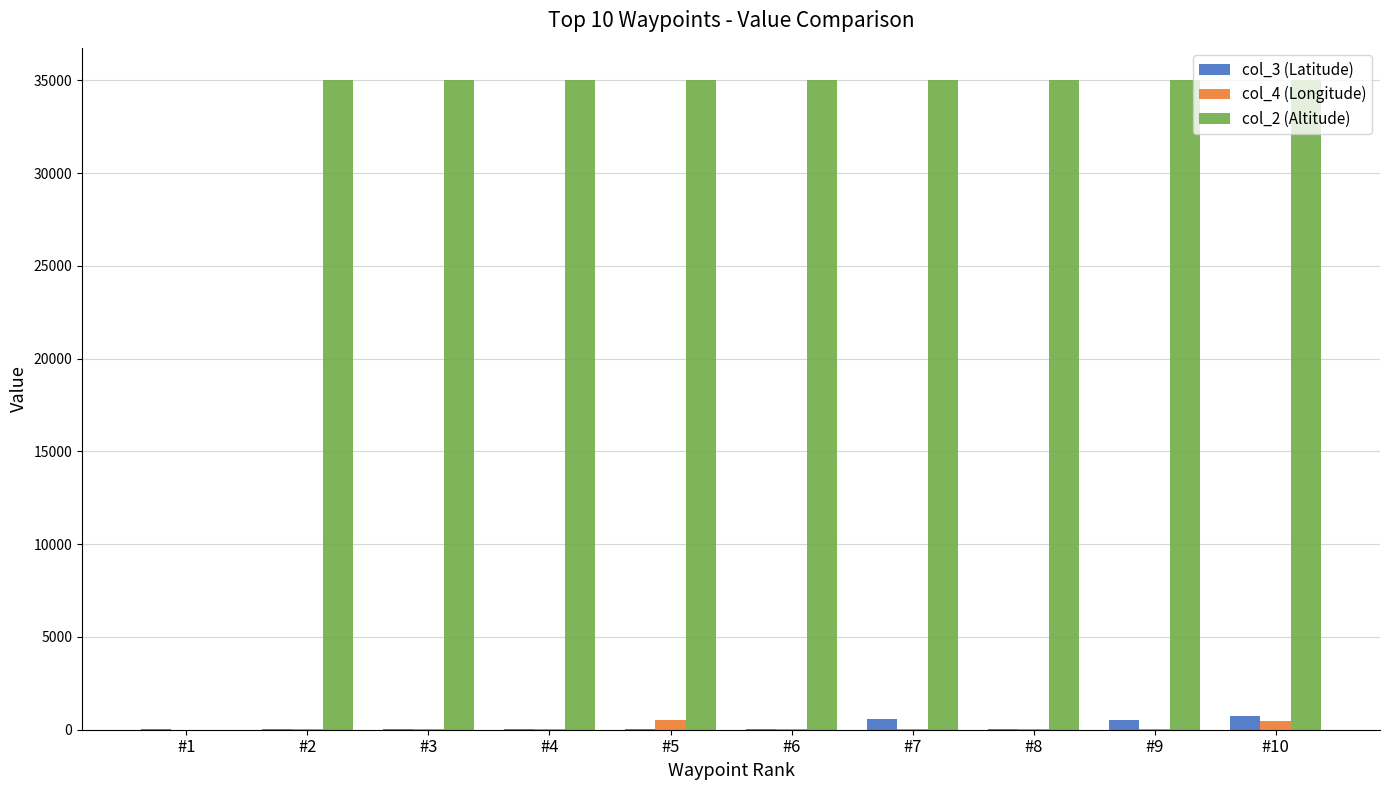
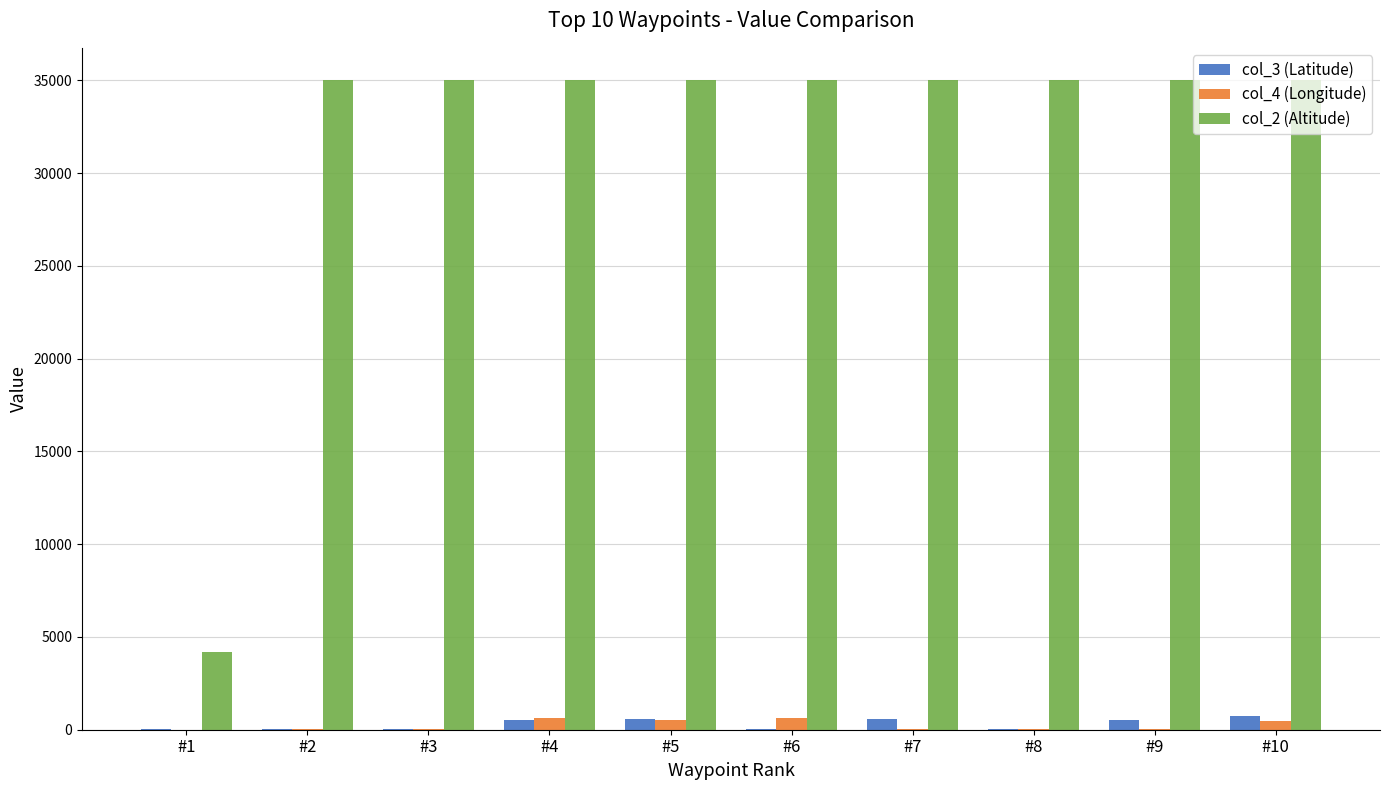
  {
    "col_3 (Latitude)": {
-     "#4": 100,
-     "#5": 100,
+     "#4": 500,
+     "#5": 600,
      "#7": 600,
      "#9": 500,
      "#10": 800
    },
    "col_4 (Longitude)": {
-     "#4": 0,
+     "#4": 600,
      "#5": 500,
-     "#6": 0,
+     "#6": 600,
      "#10": 500
    },
    "col_2 (Altitude)": {
-     "#1": 0,
+     "#1": 4200,
      "#2": 35000,
      "#3": 35000,
      "#4": 35000,
      "#5": 35000,
      "#6": 35000,
      "#7": 35000,
      "#8": 35000,
      "#9": 35000
    }
  }
